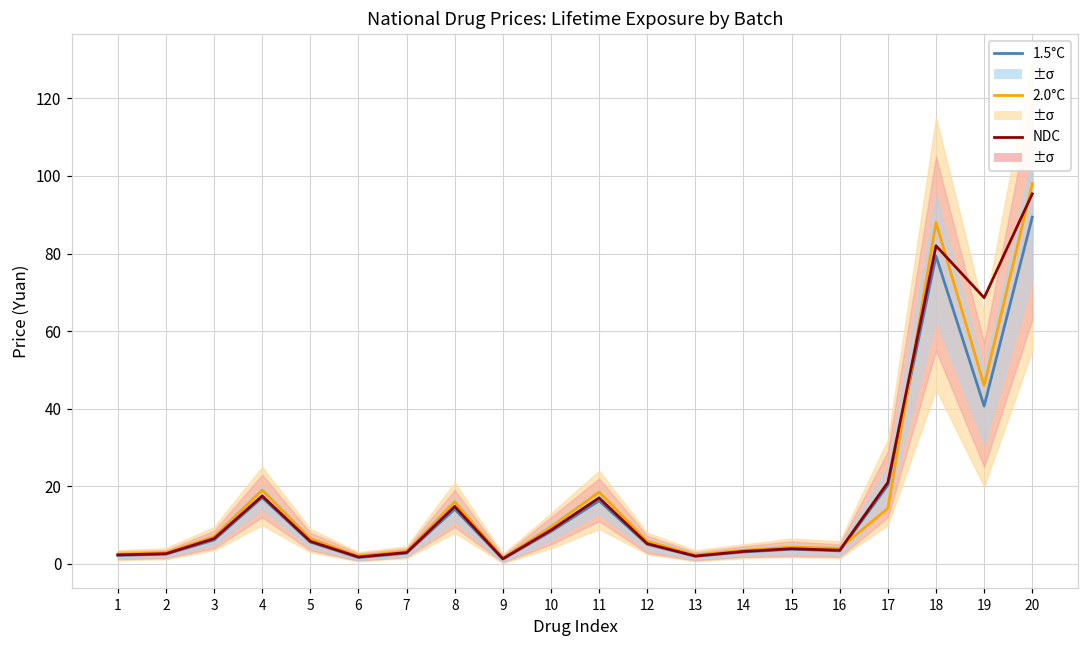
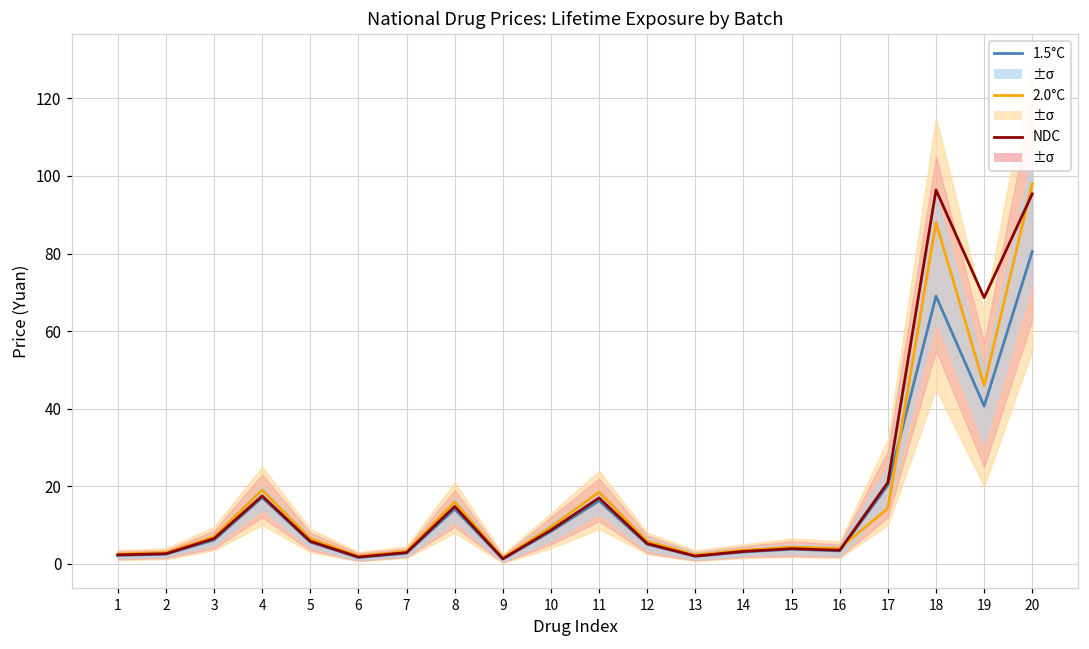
  {
    "1.5°C": {
      "11": 16,
      "17": 20,
-     "18": 79,
+     "18": 69,
      "19": 41,
-     "20": 89
+     "20": 81
    },
    "2.0°C": {
      "4": 19,
      "8": 16,
      "10": 10,
      "17": 14,
      "18": 88,
      "19": 46,
      "20": 98
    },
    "NDC": {
      "11": 17,
      "17": 21,
-     "18": 82,
+     "18": 96,
      "19": 69,
      "20": 95
    }
  }
